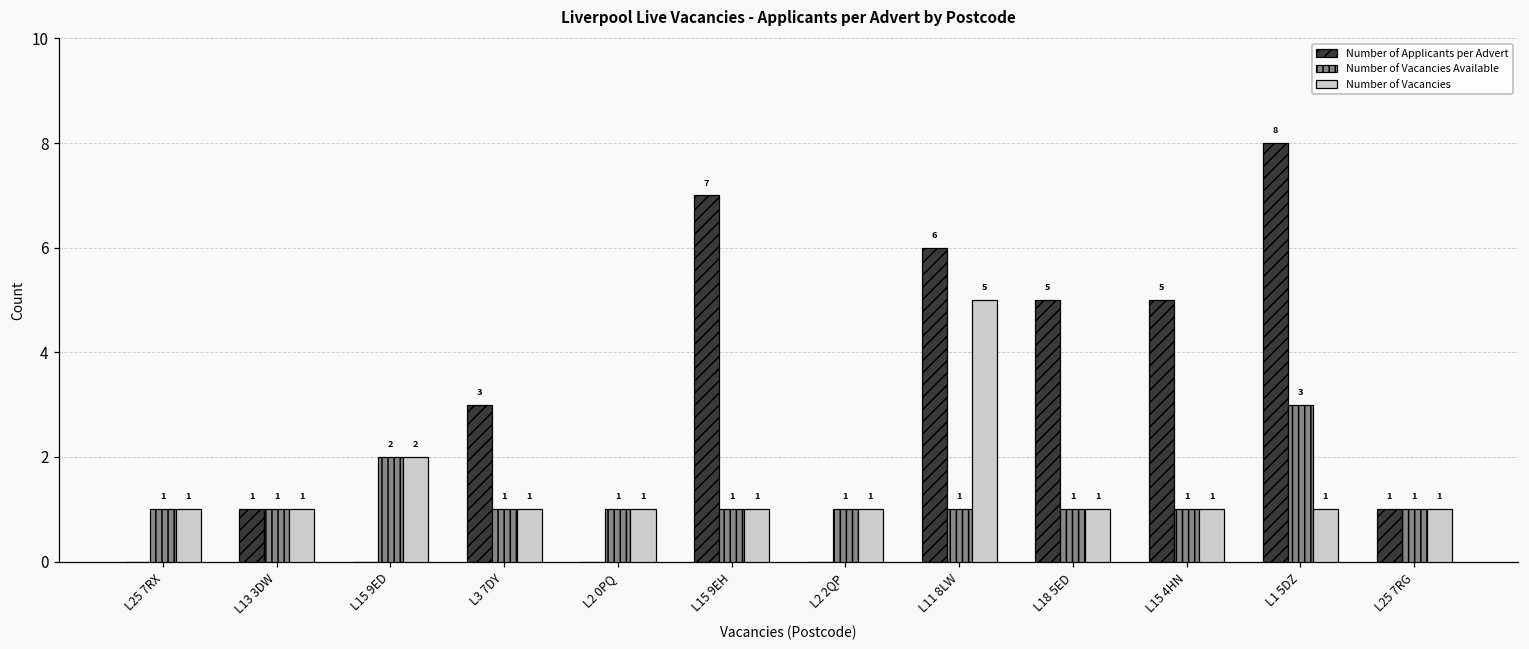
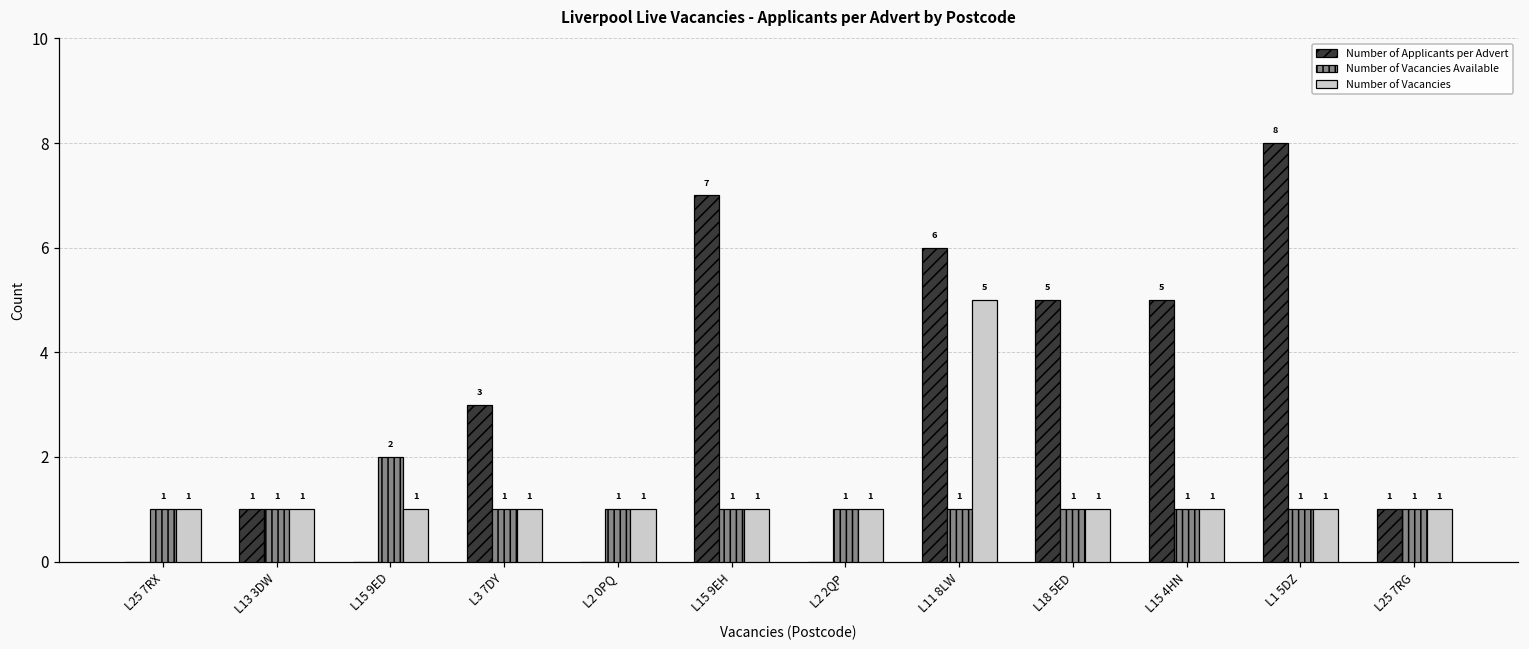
  {
    "Number of Applicants per Advert": {
      "L13 3DW": 1,
      "L3 7DY": 3,
      "L15 9EH": 7,
      "L11 8LW": 6,
      "L18 5ED": 5,
      "L15 4HN": 5,
      "L1 5DZ": 8,
      "L25 7RG": 1
    },
    "Number of Vacancies Available": {
      "L25 7RX": 1,
      "L13 3DW": 1,
      "L15 9ED": 2,
      "L3 7DY": 1,
      "L2 0PQ": 1,
      "L15 9EH": 1,
      "L2 2QP": 1,
      "L11 8LW": 1,
      "L18 5ED": 1,
      "L15 4HN": 1,
-     "L1 5DZ": 3,
+     "L1 5DZ": 1,
      "L25 7RG": 1
    },
    "Number of Vacancies": {
      "L25 7RX": 1,
      "L13 3DW": 1,
-     "L15 9ED": 2,
+     "L15 9ED": 1,
      "L3 7DY": 1,
      "L2 0PQ": 1,
      "L15 9EH": 1,
      "L2 2QP": 1,
      "L11 8LW": 5,
      "L18 5ED": 1,
      "L15 4HN": 1,
      "L1 5DZ": 1,
      "L25 7RG": 1
    }
  }
